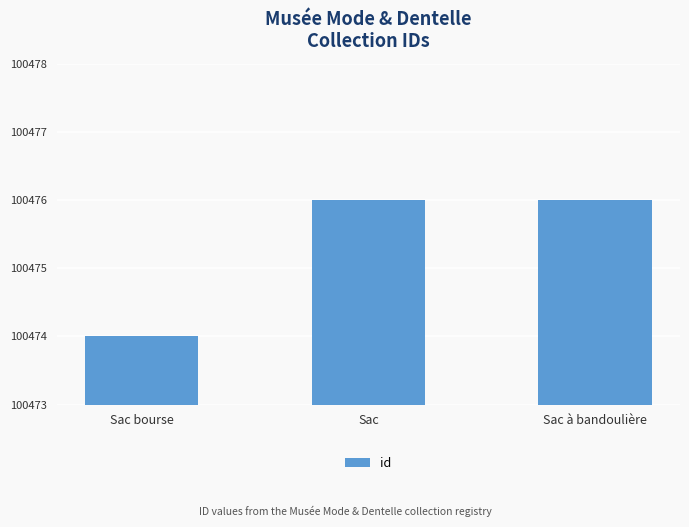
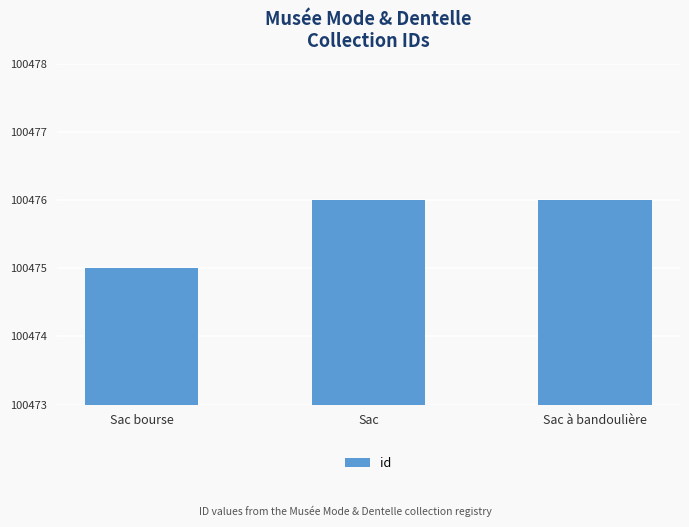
  {
-   "Sac bourse": 100474,
+   "Sac bourse": 100475,
    "Sac": 100476,
    "Sac à bandoulière": 100476
  }
